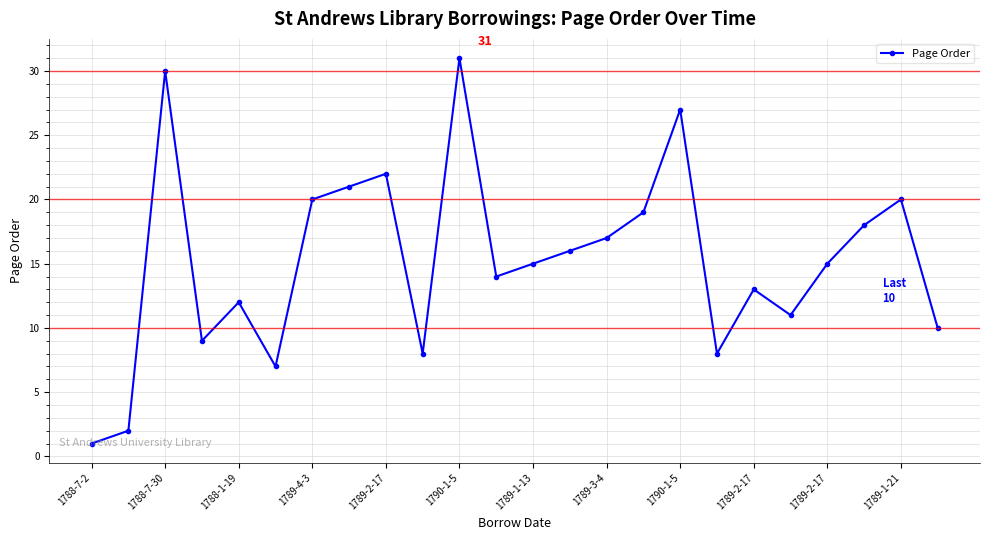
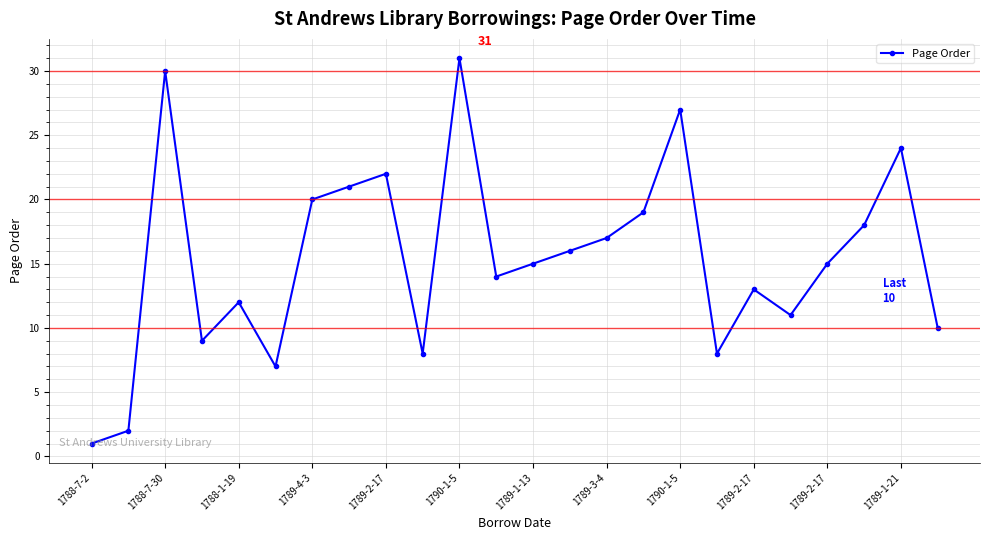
  {
    "1788-7-2": 1,
    "1788-7-30": 30,
    "1788-1-19": 12,
    "1789-1-13": 15,
-   "1789-1-21": 20
+   "1789-1-21": 24
  }
